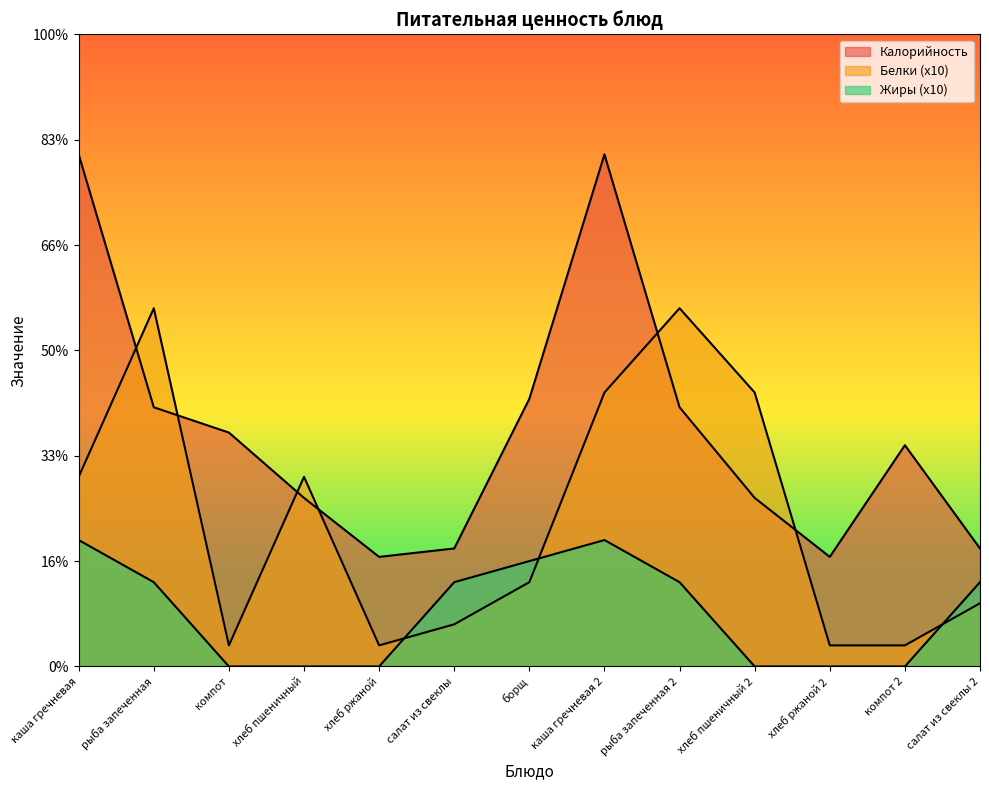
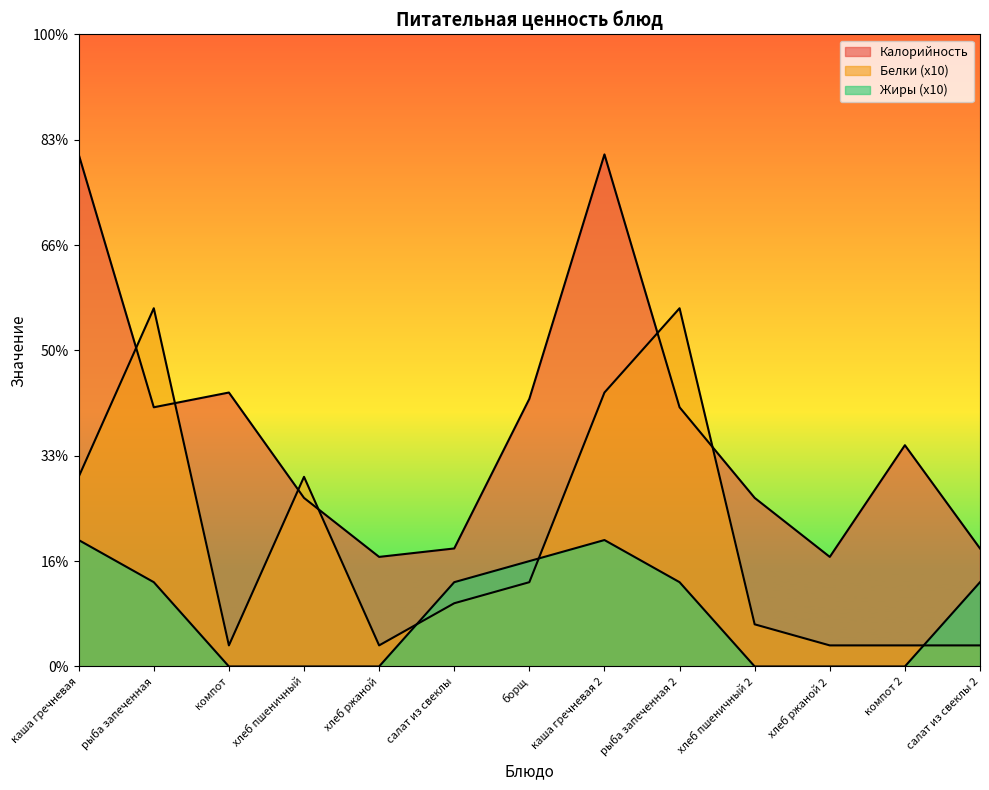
  {
    "Калорийность": {
      "каша гречневая": "81%",
      "рыба запеченная": "41%",
-     "компот": "37%",
+     "компот": "43%",
      "хлеб пшеничный": "27%",
      "хлеб ржаной": "17%",
      "салат из свеклы": "19%",
      "борщ": "42%",
      "каша гречневая 2": "81%",
      "рыба запеченная 2": "41%",
      "хлеб пшеничный 2": "27%",
      "хлеб ржаной 2": "17%",
      "компот 2": "35%",
      "салат из свеклы 2": "19%"
    },
    "Белки (x10)": {
      "каша гречневая": "30%",
      "рыба запеченная": "57%",
      "компот": "3%",
      "хлеб пшеничный": "30%",
      "хлеб ржаной": "3%",
-     "салат из свеклы": "7%",
+     "салат из свеклы": "10%",
      "борщ": "13%",
      "каша гречневая 2": "43%",
      "рыба запеченная 2": "57%",
-     "хлеб пшеничный 2": "43%",
+     "хлеб пшеничный 2": "7%",
      "хлеб ржаной 2": "3%",
      "компот 2": "3%",
-     "салат из свеклы 2": "10%"
+     "салат из свеклы 2": "3%"
    },
    "Жиры (x10)": {
      "каша гречневая": "20%",
      "рыба запеченная": "13%",
      "компот": "0%",
      "хлеб пшеничный": "0%",
      "хлеб ржаной": "0%",
      "салат из свеклы": "13%",
      "борщ": "17%",
      "каша гречневая 2": "20%",
      "рыба запеченная 2": "13%",
      "хлеб пшеничный 2": "0%",
      "хлеб ржаной 2": "0%",
      "компот 2": "0%",
      "салат из свеклы 2": "13%"
    }
  }
